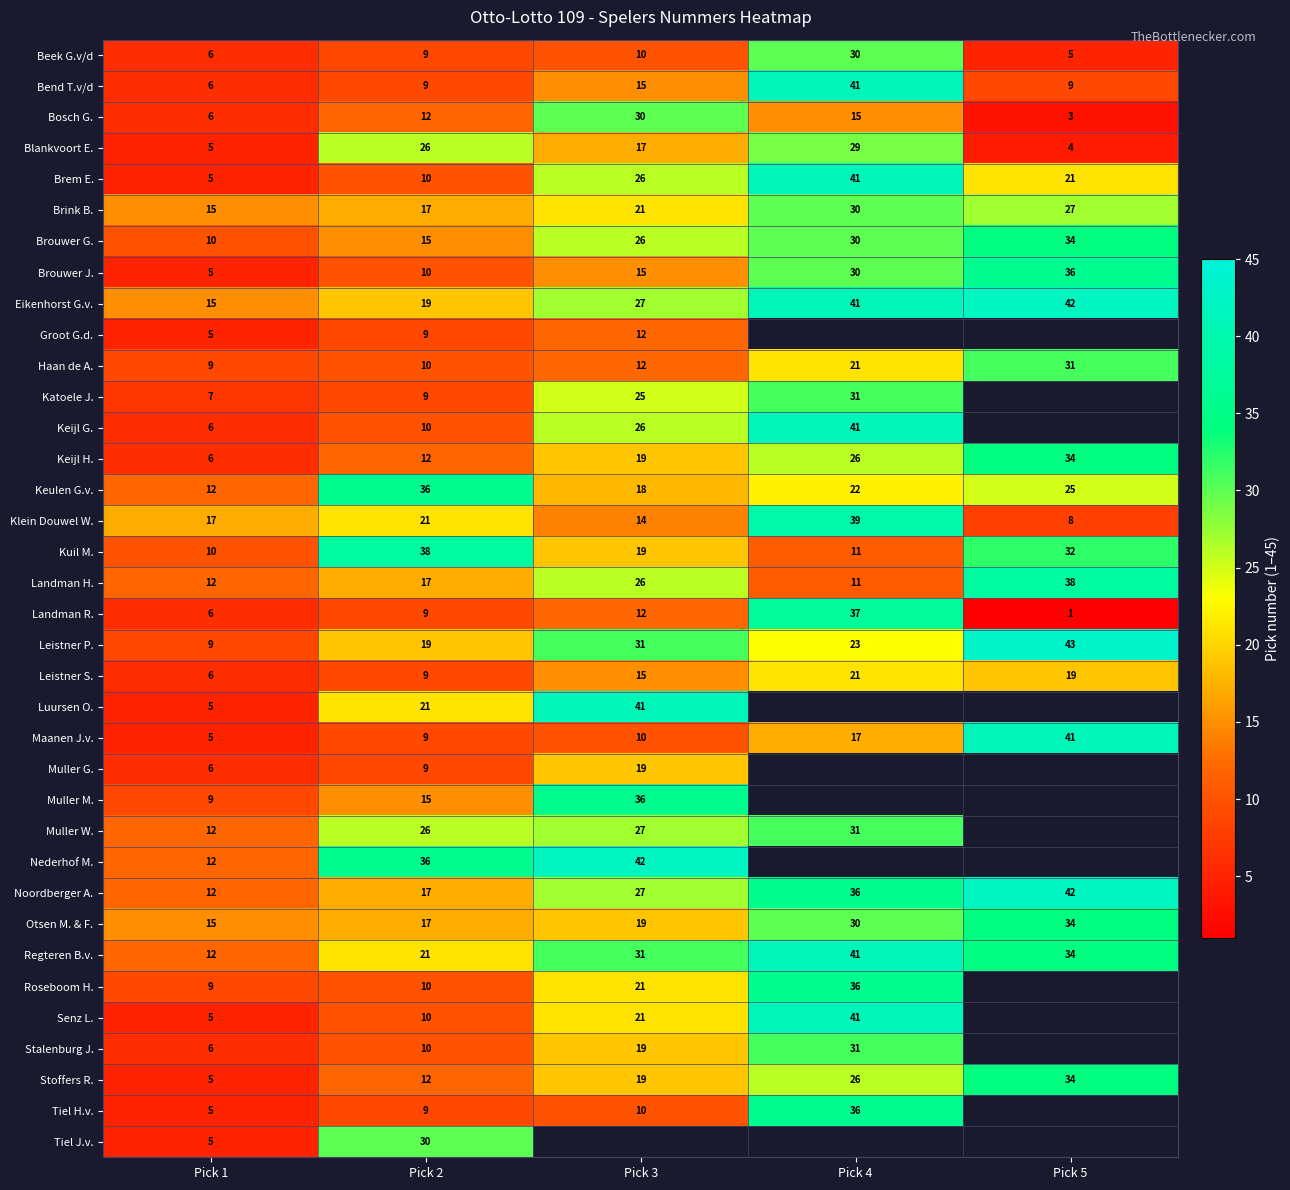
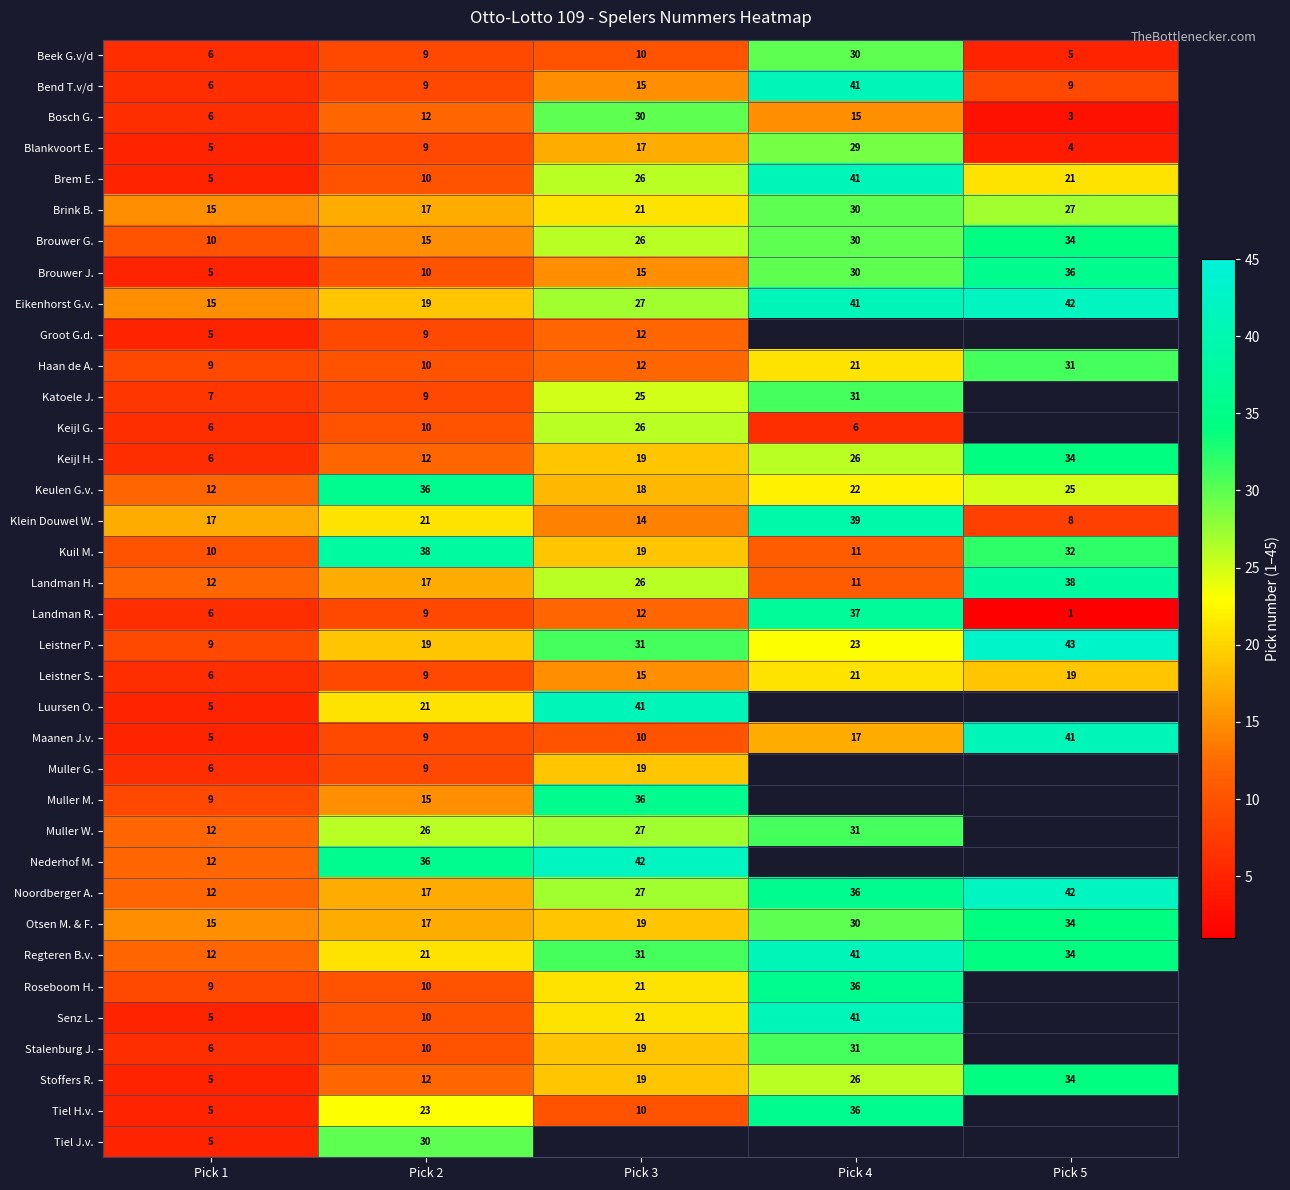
  {
    "Beek G.v/d": {
      "Pick 1": 6,
      "Pick 2": 9,
      "Pick 3": 10,
      "Pick 4": 30,
      "Pick 5": 5
    },
    "Bend T.v/d": {
      "Pick 1": 6,
      "Pick 2": 9,
      "Pick 3": 15,
      "Pick 4": 41,
      "Pick 5": 9
    },
    "Bosch G.": {
      "Pick 1": 6,
      "Pick 2": 12,
      "Pick 3": 30,
      "Pick 4": 15,
      "Pick 5": 3
    },
    "Blankvoort E.": {
      "Pick 1": 5,
-     "Pick 2": 26,
+     "Pick 2": 9,
      "Pick 3": 17,
      "Pick 4": 29,
      "Pick 5": 4
    },
    "Brem E.": {
      "Pick 1": 5,
      "Pick 2": 10,
      "Pick 3": 26,
      "Pick 4": 41,
      "Pick 5": 21
    },
    "Brink B.": {
      "Pick 1": 15,
      "Pick 2": 17,
      "Pick 3": 21,
      "Pick 4": 30,
      "Pick 5": 27
    },
    "Brouwer G.": {
      "Pick 1": 10,
      "Pick 2": 15,
      "Pick 3": 26,
      "Pick 4": 30,
      "Pick 5": 34
    },
    "Brouwer J.": {
      "Pick 1": 5,
      "Pick 2": 10,
      "Pick 3": 15,
      "Pick 4": 30,
      "Pick 5": 36
    },
    "Eikenhorst G.v.": {
      "Pick 1": 15,
      "Pick 2": 19,
      "Pick 3": 27,
      "Pick 4": 41,
      "Pick 5": 42
    },
    "Groot G.d.": {
      "Pick 1": 5,
      "Pick 2": 9,
      "Pick 3": 12
    },
    "Haan de A.": {
      "Pick 1": 9,
      "Pick 2": 10,
      "Pick 3": 12,
      "Pick 4": 21,
      "Pick 5": 31
    },
    "Katoele J.": {
      "Pick 1": 7,
      "Pick 2": 9,
      "Pick 3": 25,
      "Pick 4": 31
    },
    "Keijl G.": {
      "Pick 1": 6,
      "Pick 2": 10,
      "Pick 3": 26,
-     "Pick 4": 41
+     "Pick 4": 6
    },
    "Keijl H.": {
      "Pick 1": 6,
      "Pick 2": 12,
      "Pick 3": 19,
      "Pick 4": 26,
      "Pick 5": 34
    },
    "Keulen G.v.": {
      "Pick 1": 12,
      "Pick 2": 36,
      "Pick 3": 18,
      "Pick 4": 22,
      "Pick 5": 25
    },
    "Klein Douwel W.": {
      "Pick 1": 17,
      "Pick 2": 21,
      "Pick 3": 14,
      "Pick 4": 39,
      "Pick 5": 8
    },
    "Kuil M.": {
      "Pick 1": 10,
      "Pick 2": 38,
      "Pick 3": 19,
      "Pick 4": 11,
      "Pick 5": 32
    },
    "Landman H.": {
      "Pick 1": 12,
      "Pick 2": 17,
      "Pick 3": 26,
      "Pick 4": 11,
      "Pick 5": 38
    },
    "Landman R.": {
      "Pick 1": 6,
      "Pick 2": 9,
      "Pick 3": 12,
      "Pick 4": 37,
      "Pick 5": 1
    },
    "Leistner P.": {
      "Pick 1": 9,
      "Pick 2": 19,
      "Pick 3": 31,
      "Pick 4": 23,
      "Pick 5": 43
    },
    "Leistner S.": {
      "Pick 1": 6,
      "Pick 2": 9,
      "Pick 3": 15,
      "Pick 4": 21,
      "Pick 5": 19
    },
    "Luursen O.": {
      "Pick 1": 5,
      "Pick 2": 21,
      "Pick 3": 41
    },
    "Maanen J.v.": {
      "Pick 1": 5,
      "Pick 2": 9,
      "Pick 3": 10,
      "Pick 4": 17,
      "Pick 5": 41
    },
    "Muller G.": {
      "Pick 1": 6,
      "Pick 2": 9,
      "Pick 3": 19
    },
    "Muller M.": {
      "Pick 1": 9,
      "Pick 2": 15,
      "Pick 3": 36
    },
    "Muller W.": {
      "Pick 1": 12,
      "Pick 2": 26,
      "Pick 3": 27,
      "Pick 4": 31
    },
    "Nederhof M.": {
      "Pick 1": 12,
      "Pick 2": 36,
      "Pick 3": 42
    },
    "Noordberger A.": {
      "Pick 1": 12,
      "Pick 2": 17,
      "Pick 3": 27,
      "Pick 4": 36,
      "Pick 5": 42
    },
    "Otsen M. & F.": {
      "Pick 1": 15,
      "Pick 2": 17,
      "Pick 3": 19,
      "Pick 4": 30,
      "Pick 5": 34
    },
    "Regteren B.v.": {
      "Pick 1": 12,
      "Pick 2": 21,
      "Pick 3": 31,
      "Pick 4": 41,
      "Pick 5": 34
    },
    "Roseboom H.": {
      "Pick 1": 9,
      "Pick 2": 10,
      "Pick 3": 21,
      "Pick 4": 36
    },
    "Senz L.": {
      "Pick 1": 5,
      "Pick 2": 10,
      "Pick 3": 21,
      "Pick 4": 41
    },
    "Stalenburg J.": {
      "Pick 1": 6,
      "Pick 2": 10,
      "Pick 3": 19,
      "Pick 4": 31
    },
    "Stoffers R.": {
      "Pick 1": 5,
      "Pick 2": 12,
      "Pick 3": 19,
      "Pick 4": 26,
      "Pick 5": 34
    },
    "Tiel H.v.": {
      "Pick 1": 5,
-     "Pick 2": 9,
+     "Pick 2": 23,
      "Pick 3": 10,
      "Pick 4": 36
    },
    "Tiel J.v.": {
      "Pick 1": 5,
      "Pick 2": 30
    }
  }
